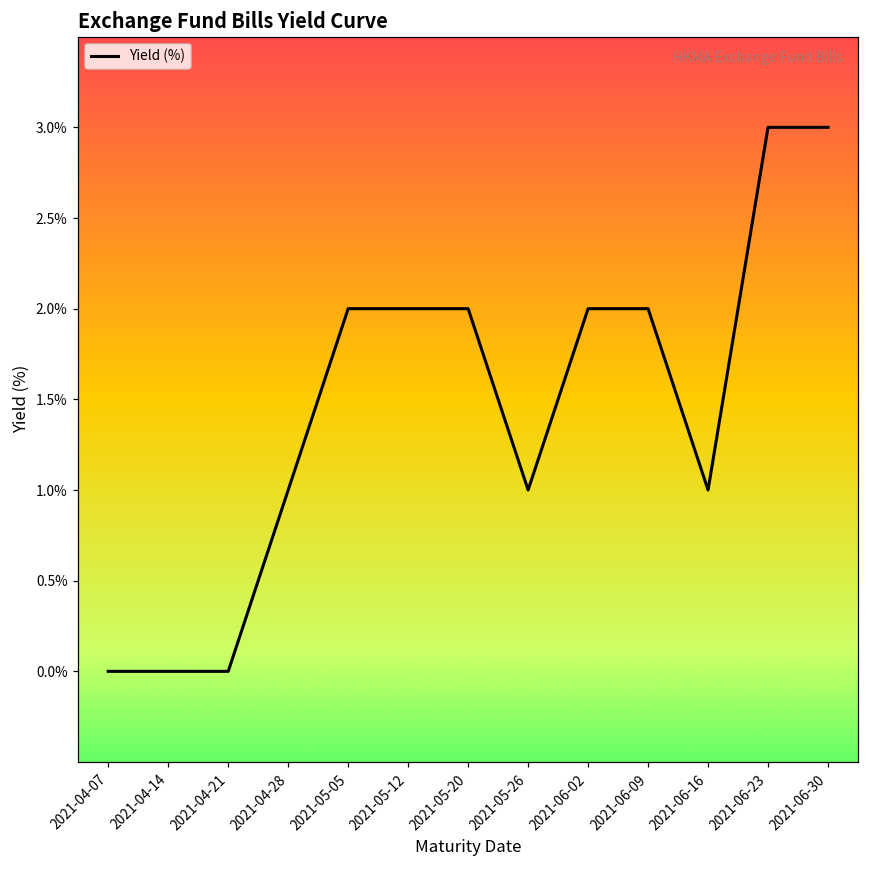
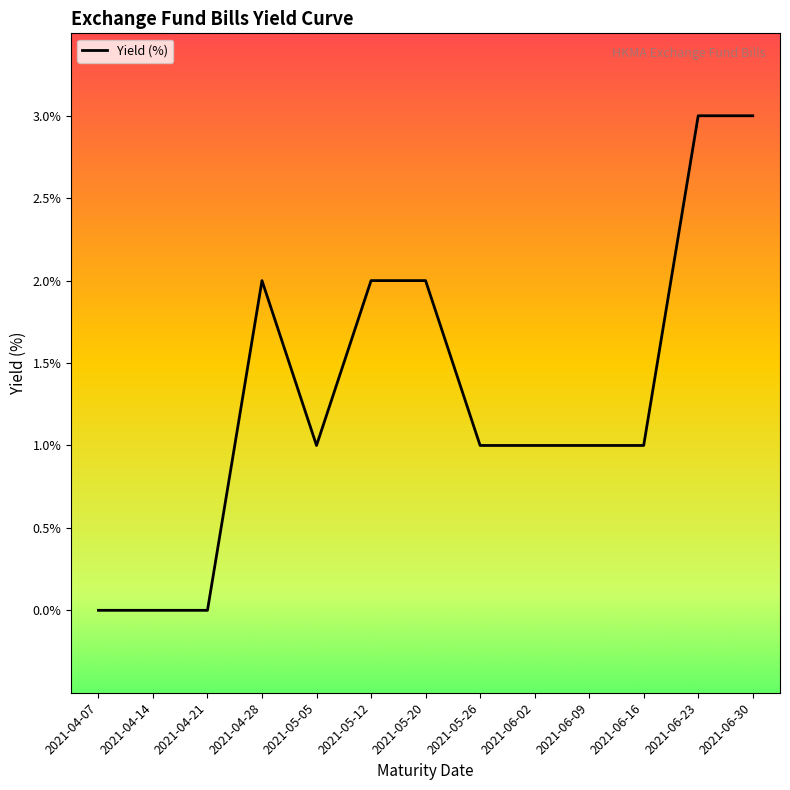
  {
    "2021-04-07": "0.00%",
    "2021-04-14": "0.00%",
    "2021-04-21": "0.00%",
-   "2021-04-28": "1.00%",
-   "2021-05-05": "2.00%",
+   "2021-04-28": "2.00%",
+   "2021-05-05": "1.00%",
    "2021-05-12": "2.00%",
    "2021-05-20": "2.00%",
    "2021-05-26": "1.00%",
-   "2021-06-02": "2.00%",
-   "2021-06-09": "2.00%",
+   "2021-06-02": "1.00%",
+   "2021-06-09": "1.00%",
    "2021-06-16": "1.00%",
    "2021-06-23": "3.00%",
    "2021-06-30": "3.00%"
  }
